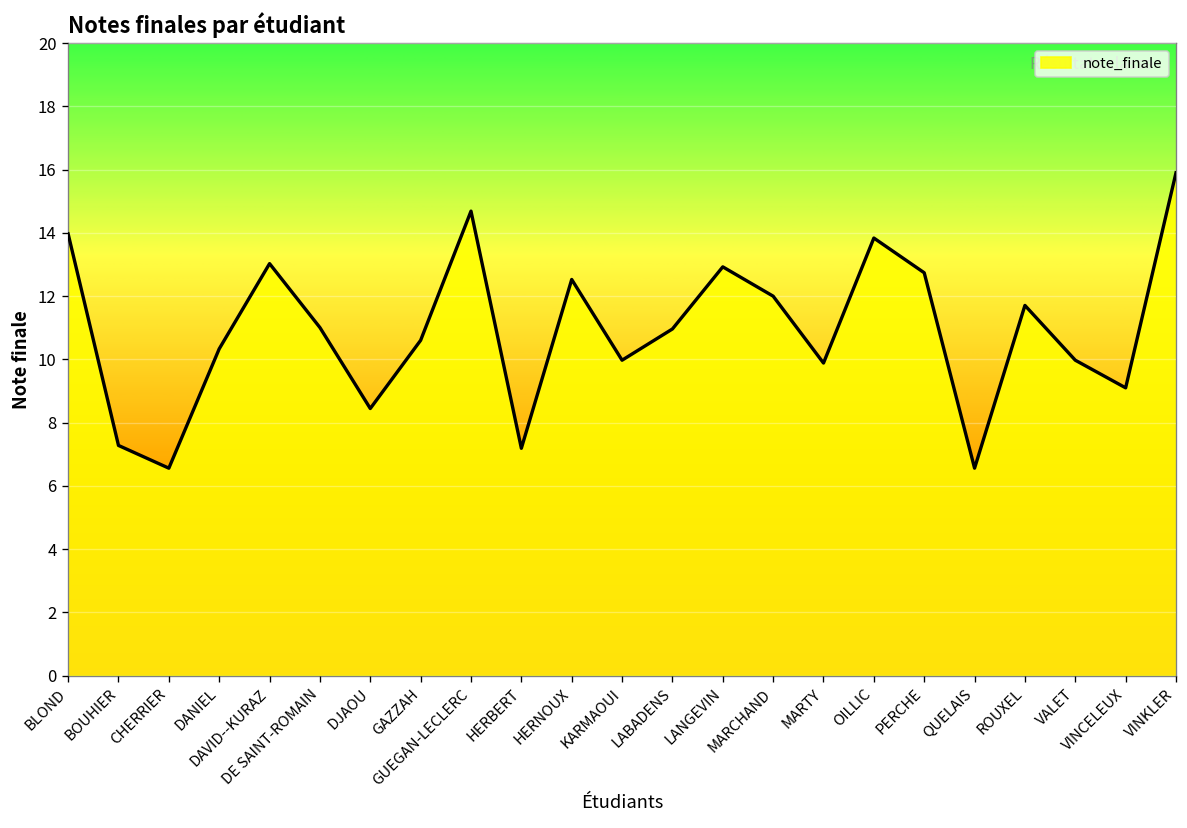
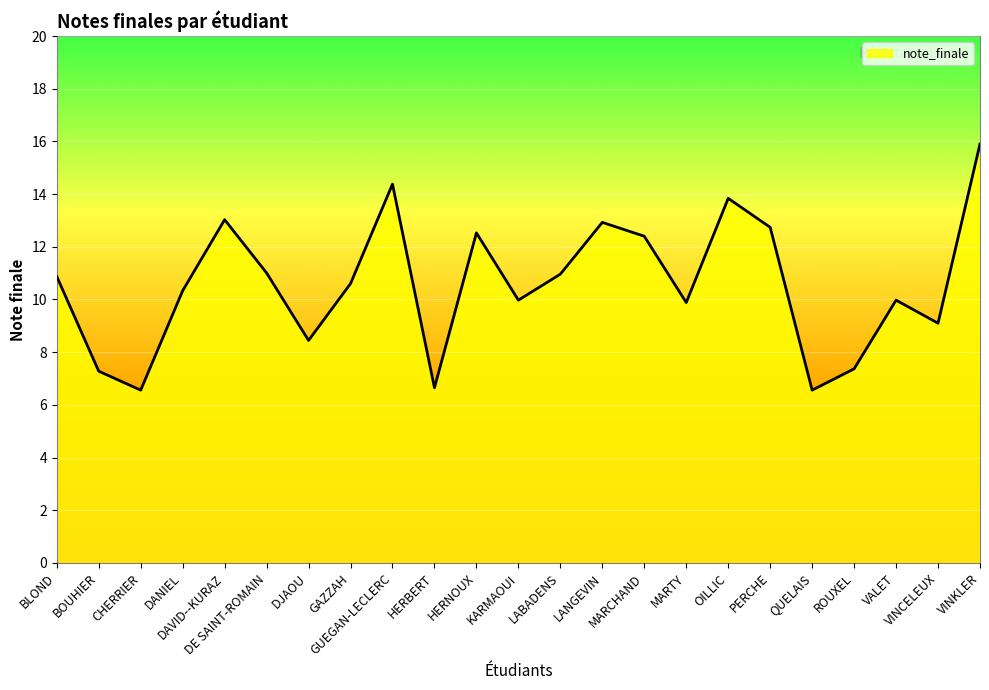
  {
-   "BLOND": 14.0,
+   "BLOND": 10.9,
    "BOUHIER": 7.3,
    "CHERRIER": 6.6,
    "DANIEL": 10.3,
    "DAVID--KURAZ": 13.0,
    "DE SAINT-ROMAIN": 11.0,
    "DJAOU": 8.4,
    "GAZZAH": 10.6,
-   "GUEGAN-LECLERC": 14.7,
-   "HERBERT": 7.2,
+   "GUEGAN-LECLERC": 14.4,
+   "HERBERT": 6.7,
    "HERNOUX": 12.5,
    "KARMAOUI": 10.0,
    "LABADENS": 11.0,
    "LANGEVIN": 12.9,
-   "MARCHAND": 12.0,
+   "MARCHAND": 12.4,
    "MARTY": 9.9,
    "OILLIC": 13.8,
    "PERCHE": 12.7,
    "QUELAIS": 6.6,
-   "ROUXEL": 11.7,
+   "ROUXEL": 7.4,
    "VALET": 10.0,
    "VINCELEUX": 9.1,
    "VINKLER": 15.9
  }
